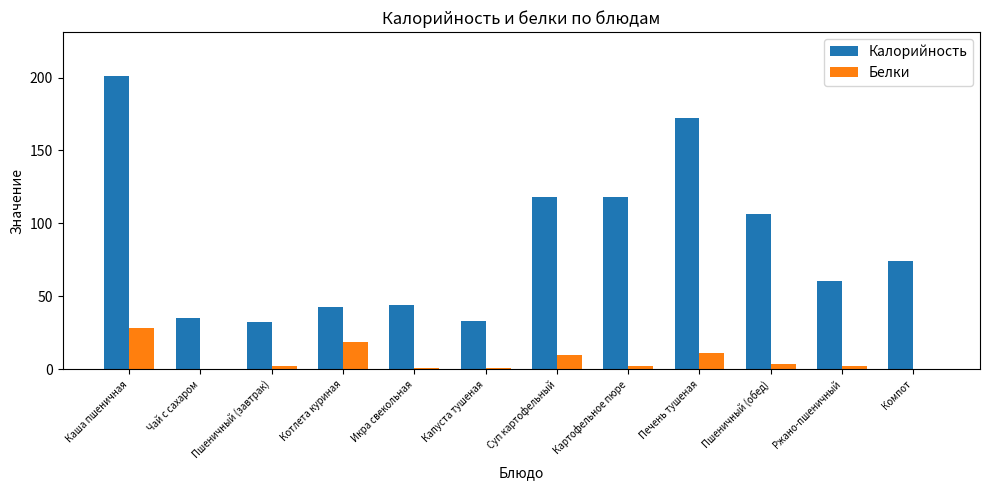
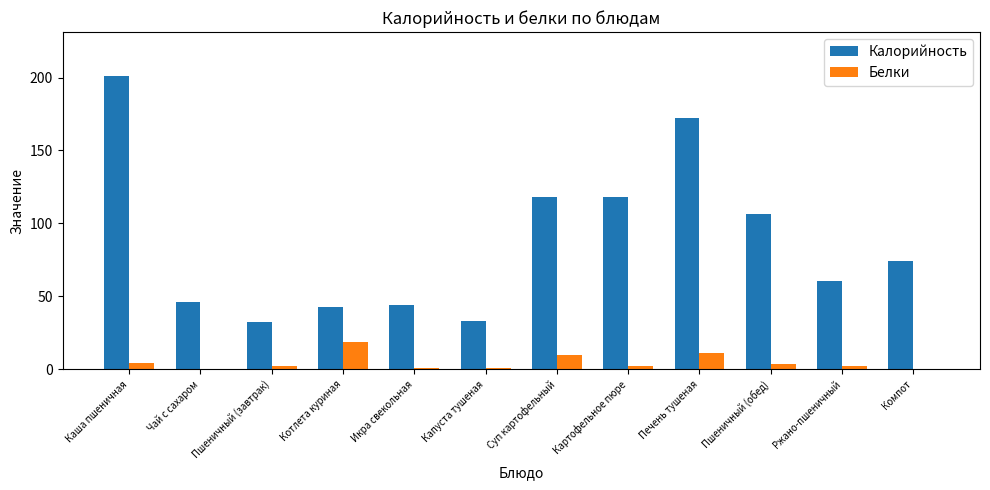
  {
    "Калорийность": {
      "Каша пшеничная": 201,
-     "Чай с сахаром": 35,
+     "Чай с сахаром": 46,
      "Пшеничный (завтрак)": 32,
      "Котлета куриная": 42,
      "Икра свекольная": 44,
      "Капуста тушеная": 33,
      "Суп картофельный": 118,
      "Картофельное пюре": 118,
      "Печень тушеная": 172,
      "Пшеничный (обед)": 107,
      "Ржано-пшеничный": 60,
      "Компот": 74
    },
    "Белки": {
-     "Каша пшеничная": 29,
+     "Каша пшеничная": 4,
      "Пшеничный (завтрак)": 2,
      "Котлета куриная": 19,
      "Суп картофельный": 10,
      "Картофельное пюре": 2,
      "Печень тушеная": 12,
      "Пшеничный (обед)": 4,
      "Ржано-пшеничный": 2
    }
  }
